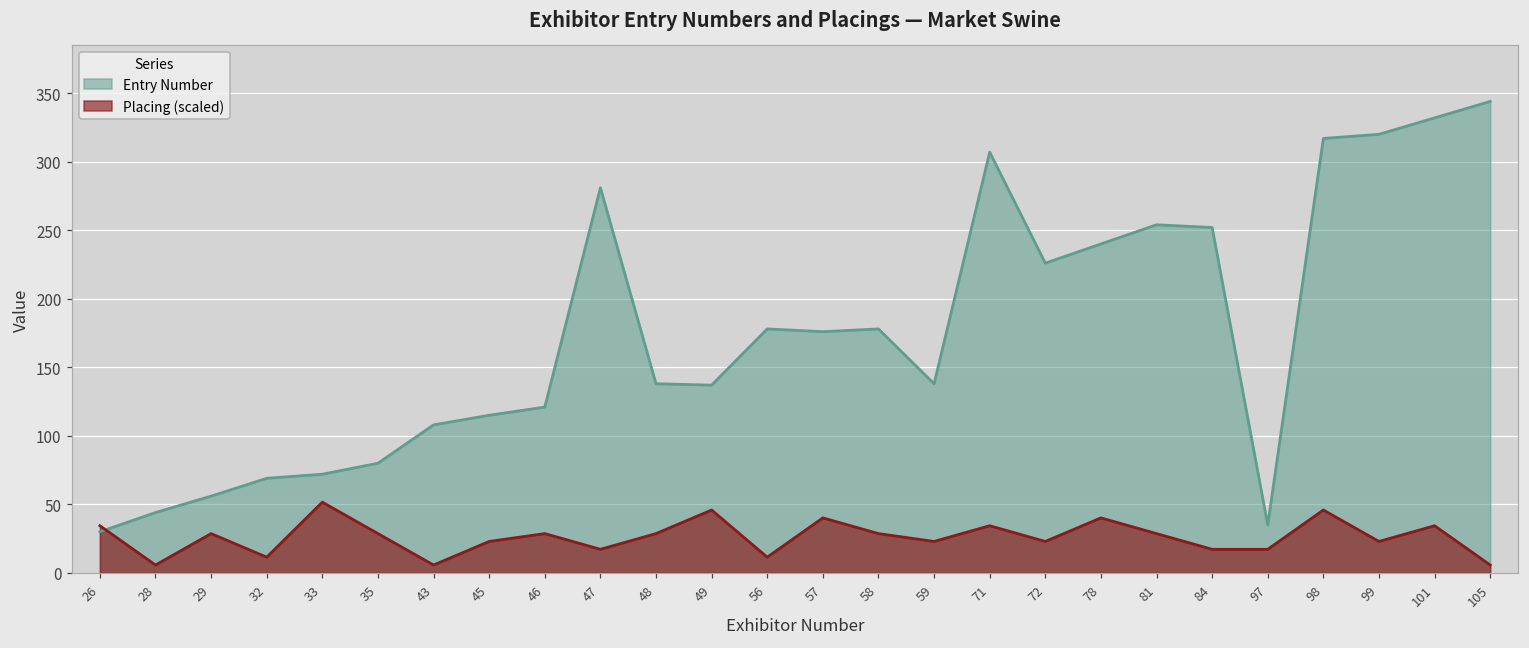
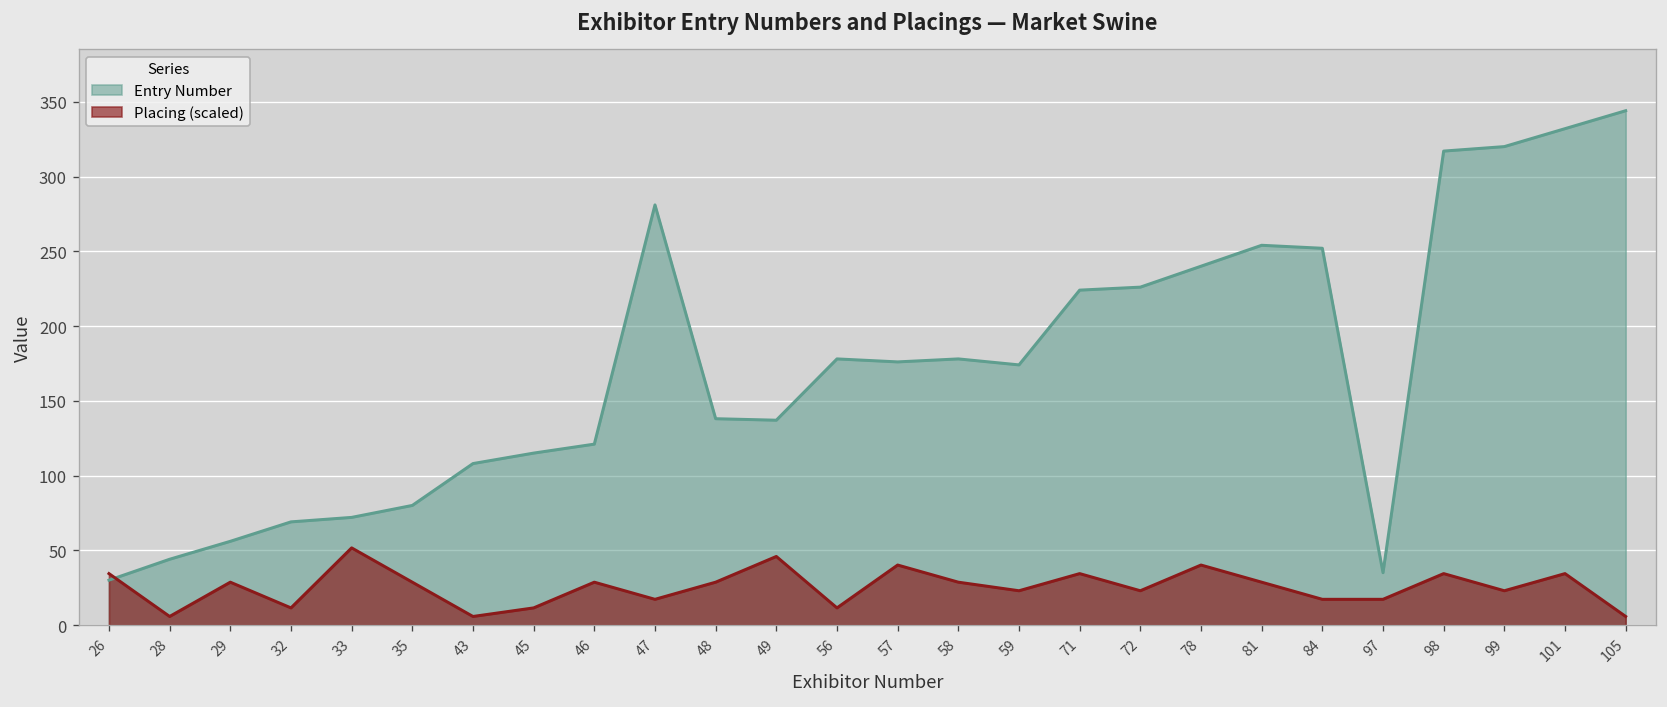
  {
    "Entry Number": {
      "26": 30,
      "28": 44,
      "29": 56,
      "32": 69,
      "33": 72,
      "35": 80,
      "43": 108,
      "45": 115,
      "46": 121,
      "47": 281,
      "48": 138,
      "49": 137,
      "56": 178,
      "57": 176,
      "58": 178,
-     "59": 138,
-     "71": 307,
+     "59": 174,
+     "71": 224,
      "72": 226,
      "78": 240,
      "81": 254,
      "84": 252,
      "97": 35,
      "98": 317,
      "99": 320,
      "101": 332,
      "105": 344
    },
    "Placing (scaled)": {
      "26": 34,
      "28": 6,
      "29": 29,
      "32": 11,
      "33": 52,
      "35": 29,
      "43": 6,
-     "45": 23,
+     "45": 11,
      "46": 29,
      "47": 17,
      "48": 29,
      "49": 46,
      "56": 11,
      "57": 40,
      "58": 29,
      "59": 23,
      "71": 34,
      "72": 23,
      "78": 40,
      "81": 29,
      "84": 17,
      "97": 17,
-     "98": 46,
+     "98": 34,
      "99": 23,
      "101": 34,
      "105": 6
    }
  }
